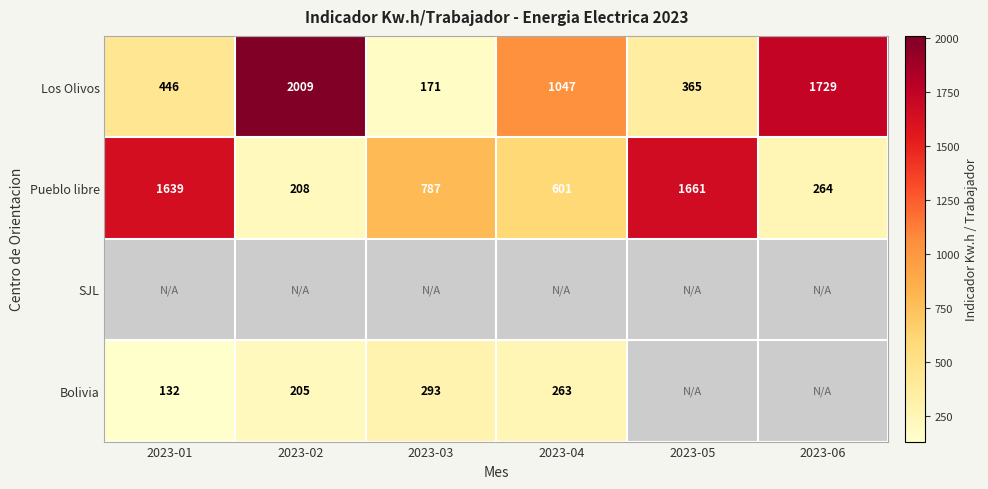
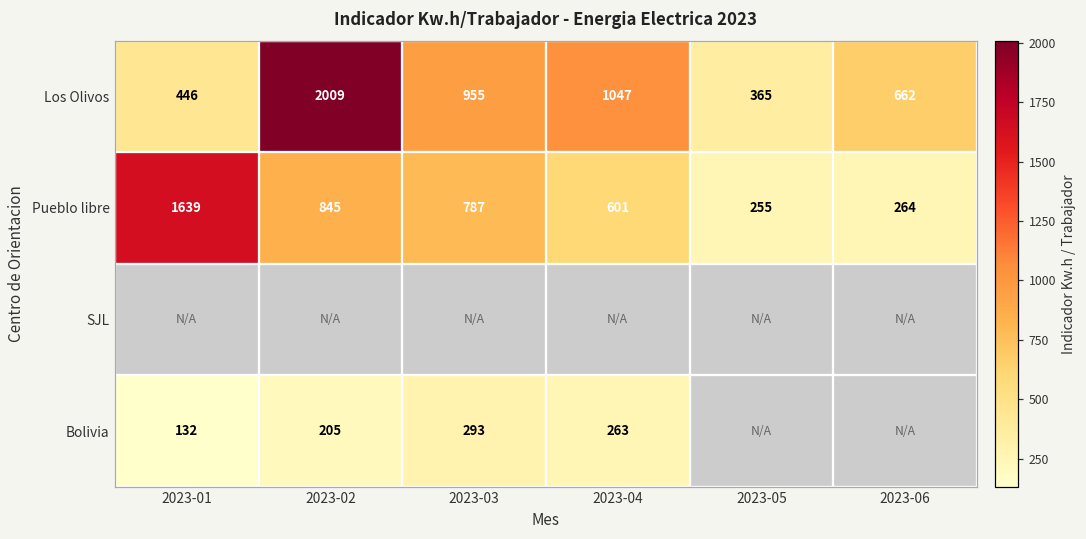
  {
    "Los Olivos": {
      "2023-01": 446,
      "2023-02": 2009,
-     "2023-03": 171,
+     "2023-03": 955,
      "2023-04": 1047,
      "2023-05": 365,
-     "2023-06": 1729
+     "2023-06": 662
    },
    "Pueblo libre": {
      "2023-01": 1639,
-     "2023-02": 208,
+     "2023-02": 845,
      "2023-03": 787,
      "2023-04": 601,
-     "2023-05": 1661,
+     "2023-05": 255,
      "2023-06": 264
    },
    "Bolivia": {
      "2023-01": 132,
      "2023-02": 205,
      "2023-03": 293,
      "2023-04": 263
    }
  }
